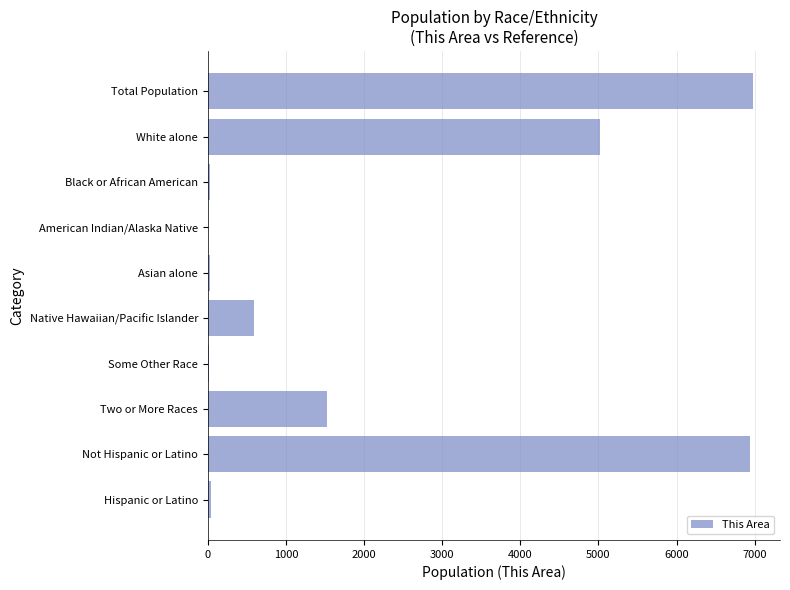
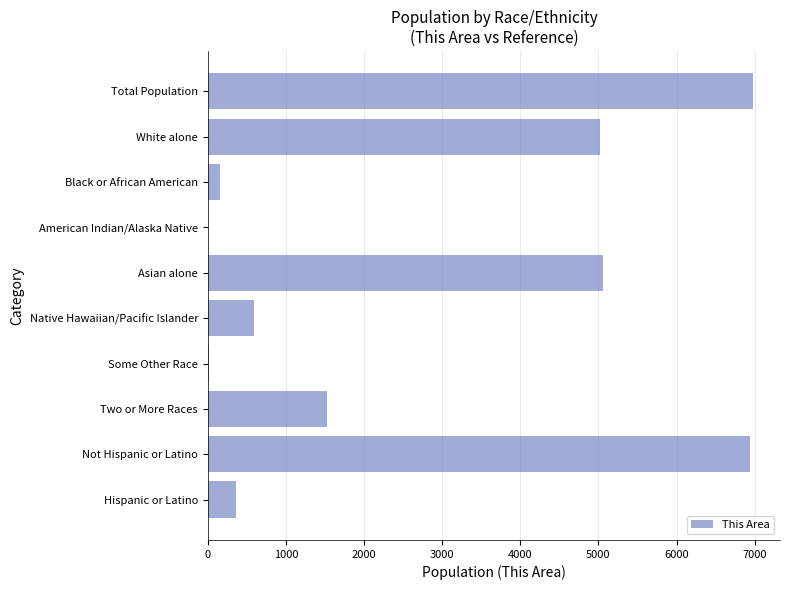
  {
    "Total Population": 7000,
    "White alone": 5000,
-   "Black or African American": 0,
-   "Asian alone": 0,
+   "Black or African American": 200,
+   "Asian alone": 5100,
    "Native Hawaiian/Pacific Islander": 600,
    "Two or More Races": 1500,
    "Not Hispanic or Latino": 6900,
-   "Hispanic or Latino": 0
+   "Hispanic or Latino": 400
  }
